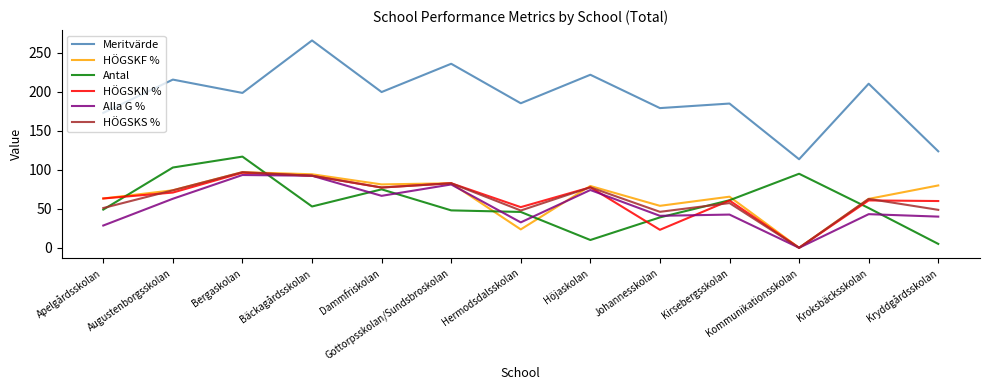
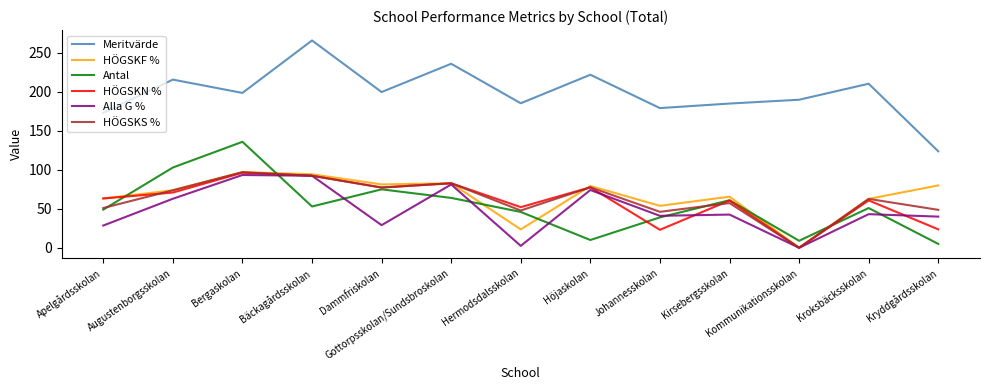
  {
    "Meritvärde": {
      "Augustenborgsskolan": 220,
      "Bergaskolan": 200,
      "Bäckagårdsskolan": 270,
      "Dammfriskolan": 200,
      "Gottorpsskolan/Sundsbroskolan": 240,
      "Hermodsdalsskolan": 190,
      "Höjaskolan": 220,
      "Johannesskolan": 180,
      "Kirsebergsskolan": 190,
-     "Kommunikationsskolan": 110,
+     "Kommunikationsskolan": 190,
      "Kroksbäcksskolan": 210,
      "Kryddgårdsskolan": 120
    },
    "HÖGSKF %": {
      "Dammfriskolan": 80,
      "Hermodsdalsskolan": 20,
      "Johannesskolan": 50,
      "Kirsebergsskolan": 70,
      "Kryddgårdsskolan": 80
    },
    "Antal": {
      "Augustenborgsskolan": 100,
-     "Bergaskolan": 120,
+     "Bergaskolan": 140,
      "Bäckagårdsskolan": 50,
-     "Gottorpsskolan/Sundsbroskolan": 50,
+     "Gottorpsskolan/Sundsbroskolan": 60,
      "Höjaskolan": 10,
-     "Kommunikationsskolan": 100,
+     "Kommunikationsskolan": 10,
      "Kroksbäcksskolan": 50,
      "Kryddgårdsskolan": 10
    },
    "HÖGSKN %": {
      "Hermodsdalsskolan": 50,
      "Johannesskolan": 20,
-     "Kryddgårdsskolan": 60
+     "Kryddgårdsskolan": 20
    },
    "Alla G %": {
      "Apelgårdsskolan": 30,
      "Augustenborgsskolan": 60,
-     "Dammfriskolan": 70,
-     "Hermodsdalsskolan": 30,
+     "Dammfriskolan": 30,
+     "Hermodsdalsskolan": 0,
      "Höjaskolan": 70,
      "Kirsebergsskolan": 40,
      "Kroksbäcksskolan": 40,
      "Kryddgårdsskolan": 40
    },
    "HÖGSKS %": {
      "Johannesskolan": 50,
      "Kirsebergsskolan": 60,
      "Kryddgårdsskolan": 50
    }
  }
